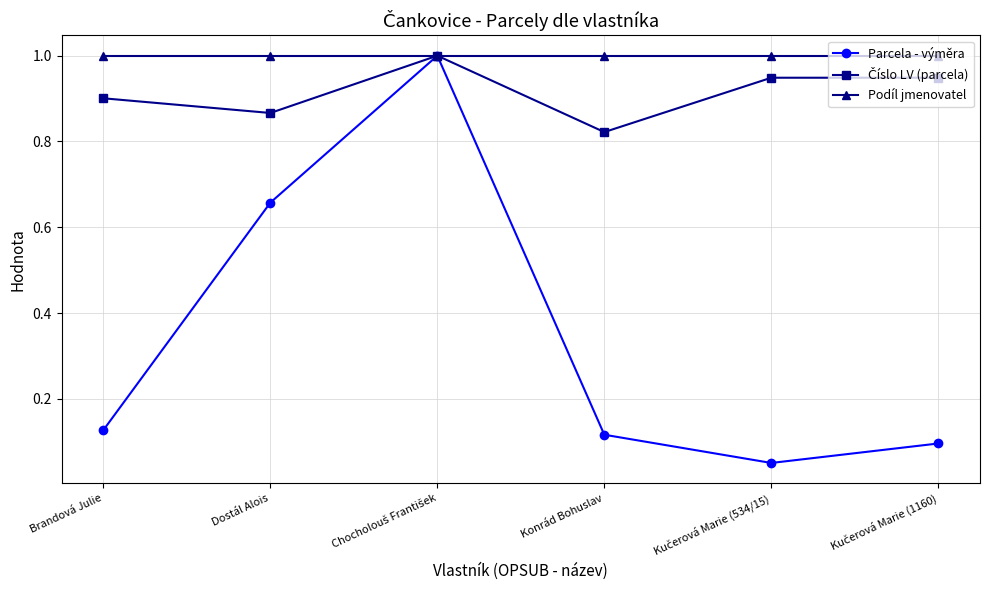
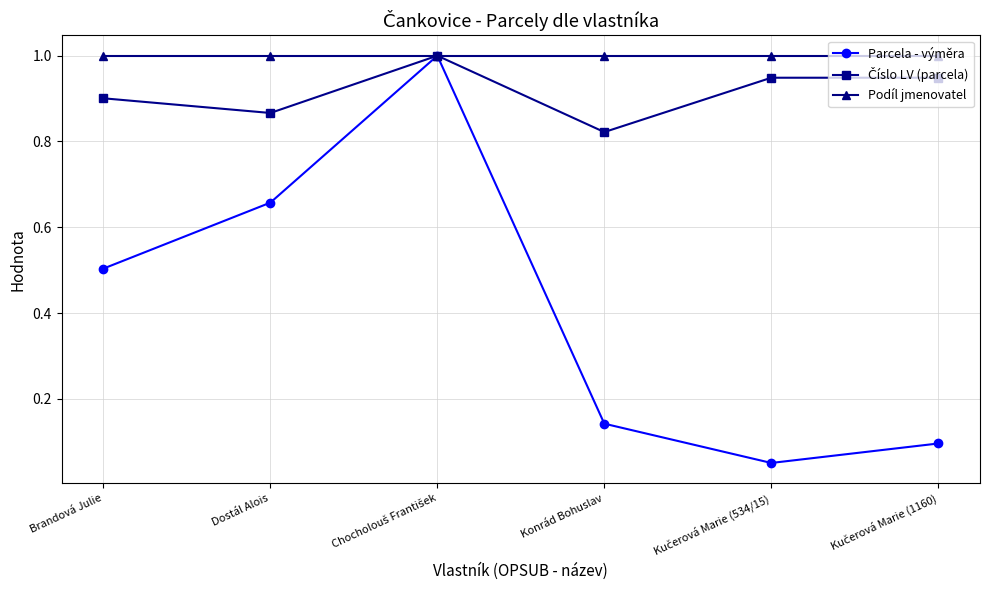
  {
    "Parcela - výměra": {
-     "Brandová Julie": 0.13,
+     "Brandová Julie": 0.50,
      "Dostál Alois": 0.66,
-     "Konrád Bohuslav": 0.12,
+     "Konrád Bohuslav": 0.14,
      "Kučerová Marie (534/15)": 0.05,
      "Kučerová Marie (1160)": 0.10
    }
  }
